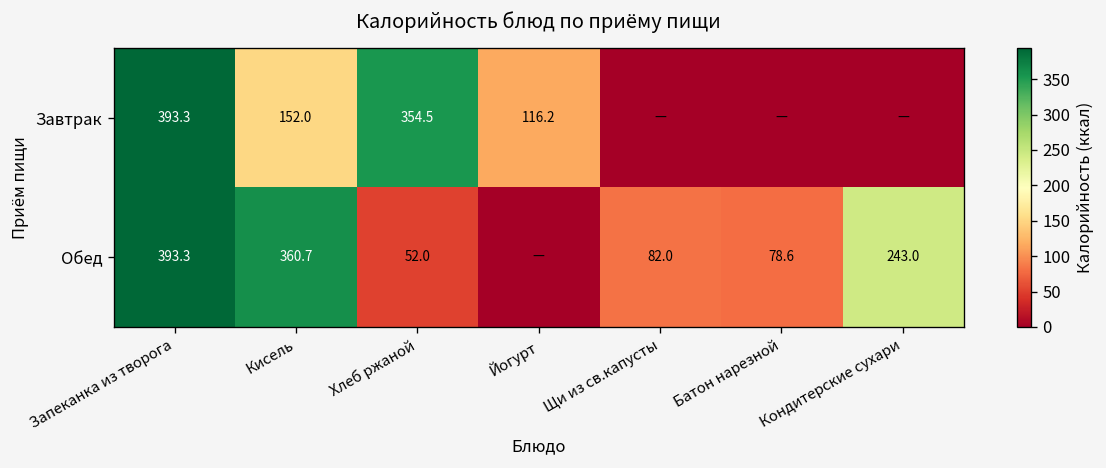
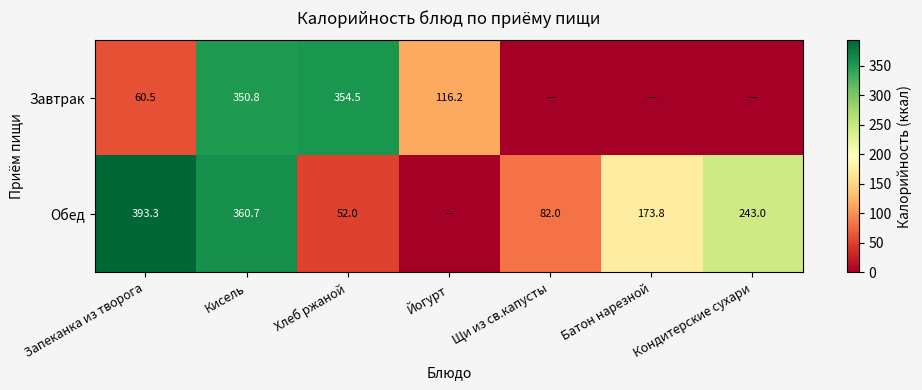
  {
    "Завтрак": {
-     "Запеканка из творога": 393.3,
-     "Кисель": 152.0,
+     "Запеканка из творога": 60.5,
+     "Кисель": 350.8,
      "Хлеб ржаной": 354.5,
      "Йогурт": 116.2
    },
    "Обед": {
      "Запеканка из творога": 393.3,
      "Кисель": 360.7,
      "Хлеб ржаной": 52.0,
      "Щи из св.капусты": 82.0,
-     "Батон нарезной": 78.6,
+     "Батон нарезной": 173.8,
      "Кондитерские сухари": 243.0
    }
  }
